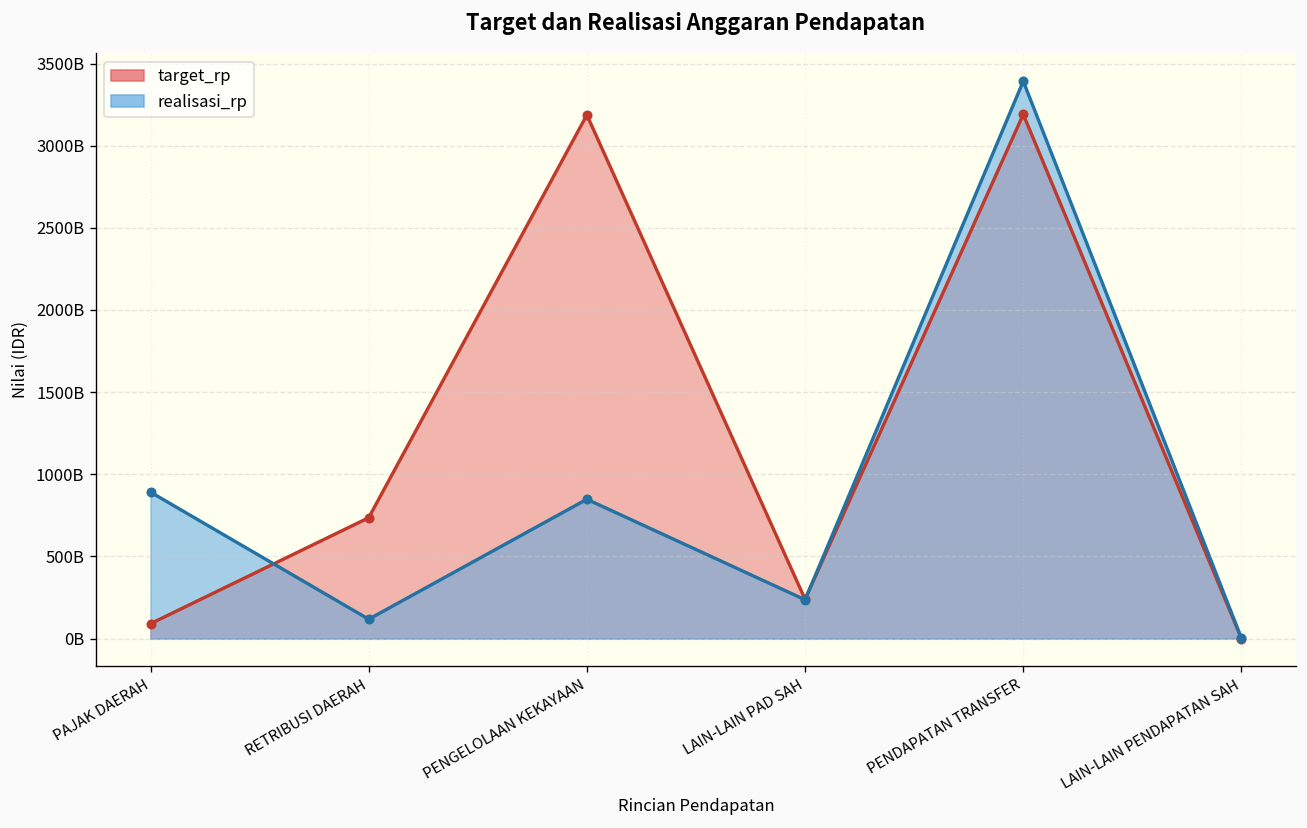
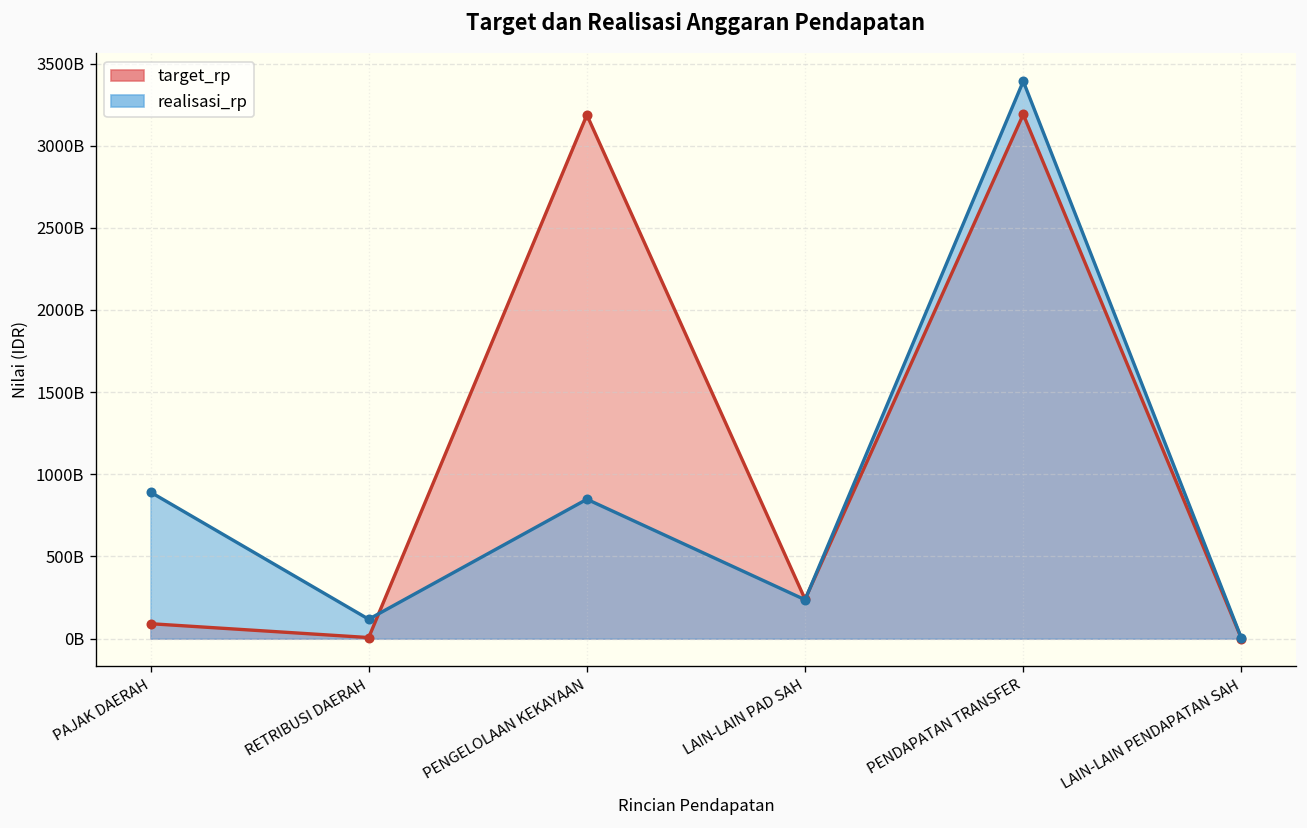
  {
    "target_rp": {
      "PAJAK DAERAH": 90000000000,
-     "RETRIBUSI DAERAH": 740000000000,
+     "RETRIBUSI DAERAH": 10000000000,
      "PENGELOLAAN KEKAYAAN": 3190000000000,
      "PENDAPATAN TRANSFER": 3190000000000
    },
    "realisasi_rp": {
      "PAJAK DAERAH": 890000000000,
      "RETRIBUSI DAERAH": 120000000000,
      "PENGELOLAAN KEKAYAAN": 850000000000,
      "PENDAPATAN TRANSFER": 3390000000000
    }
  }
